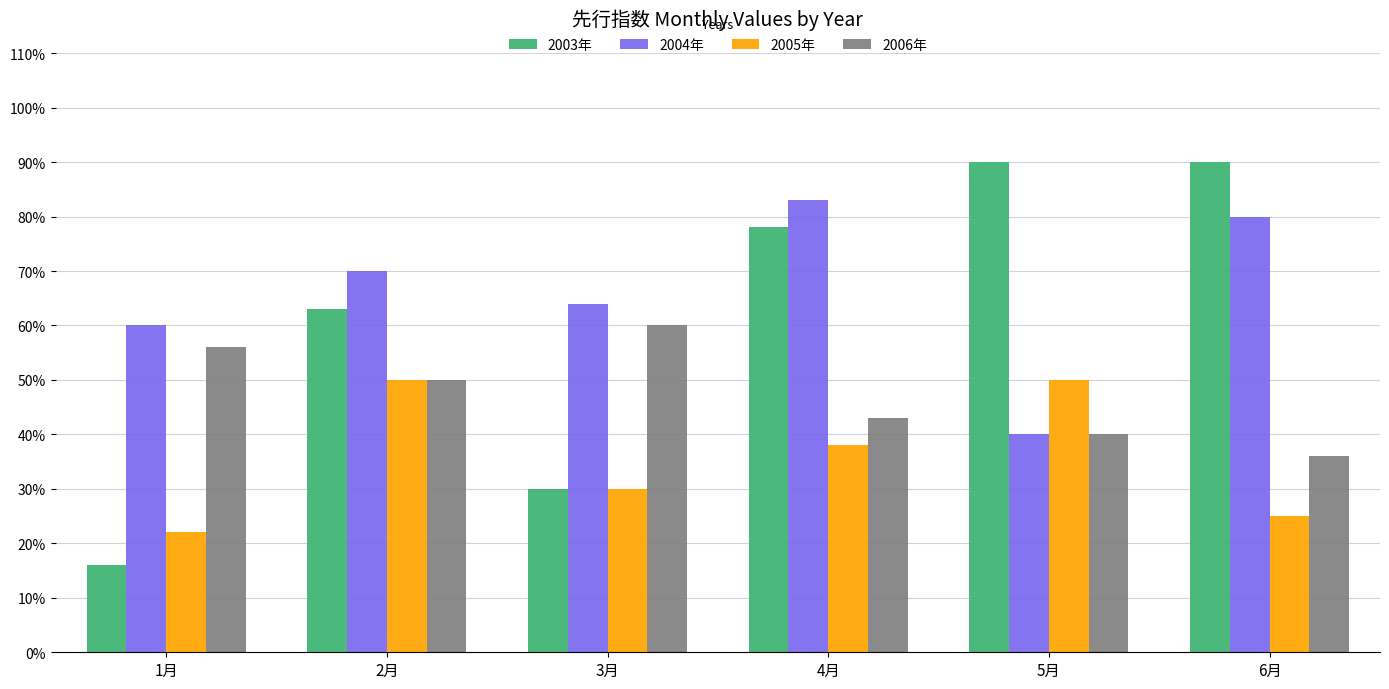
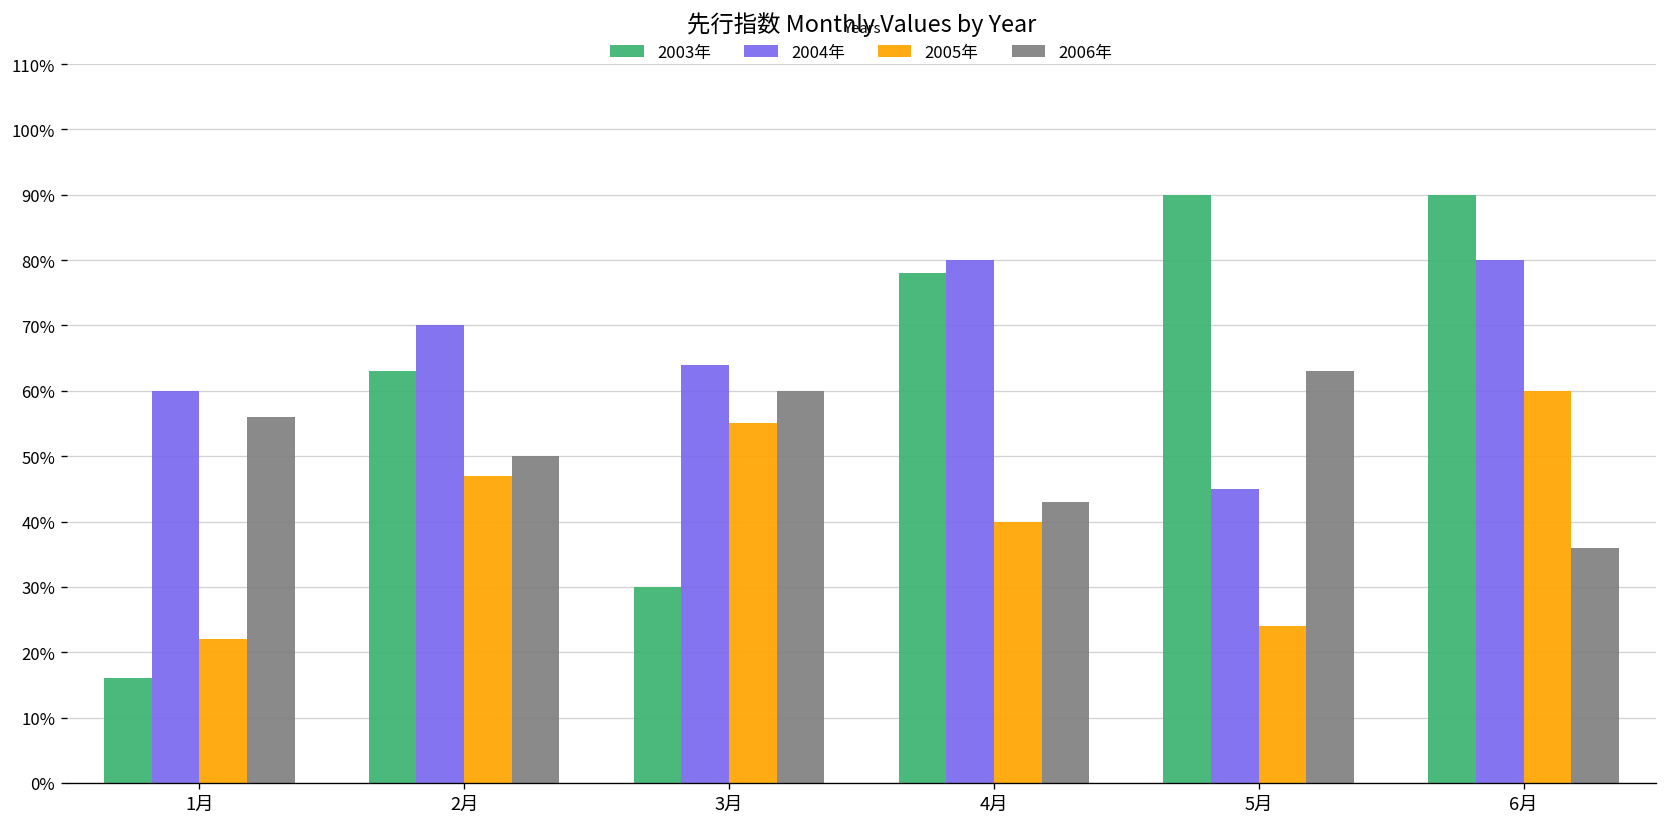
  {
    "2003年": {
      "1月": "16%",
      "2月": "63%",
      "3月": "30%",
      "4月": "78%",
      "5月": "90%",
      "6月": "90%"
    },
    "2004年": {
      "1月": "60%",
      "2月": "70%",
      "3月": "64%",
-     "4月": "83%",
-     "5月": "40%",
+     "4月": "80%",
+     "5月": "45%",
      "6月": "80%"
    },
    "2005年": {
      "1月": "22%",
-     "2月": "50%",
-     "3月": "30%",
-     "4月": "38%",
-     "5月": "50%",
-     "6月": "25%"
+     "2月": "47%",
+     "3月": "55%",
+     "4月": "40%",
+     "5月": "24%",
+     "6月": "60%"
    },
    "2006年": {
      "1月": "56%",
      "2月": "50%",
      "3月": "60%",
      "4月": "43%",
-     "5月": "40%",
+     "5月": "63%",
      "6月": "36%"
    }
  }
